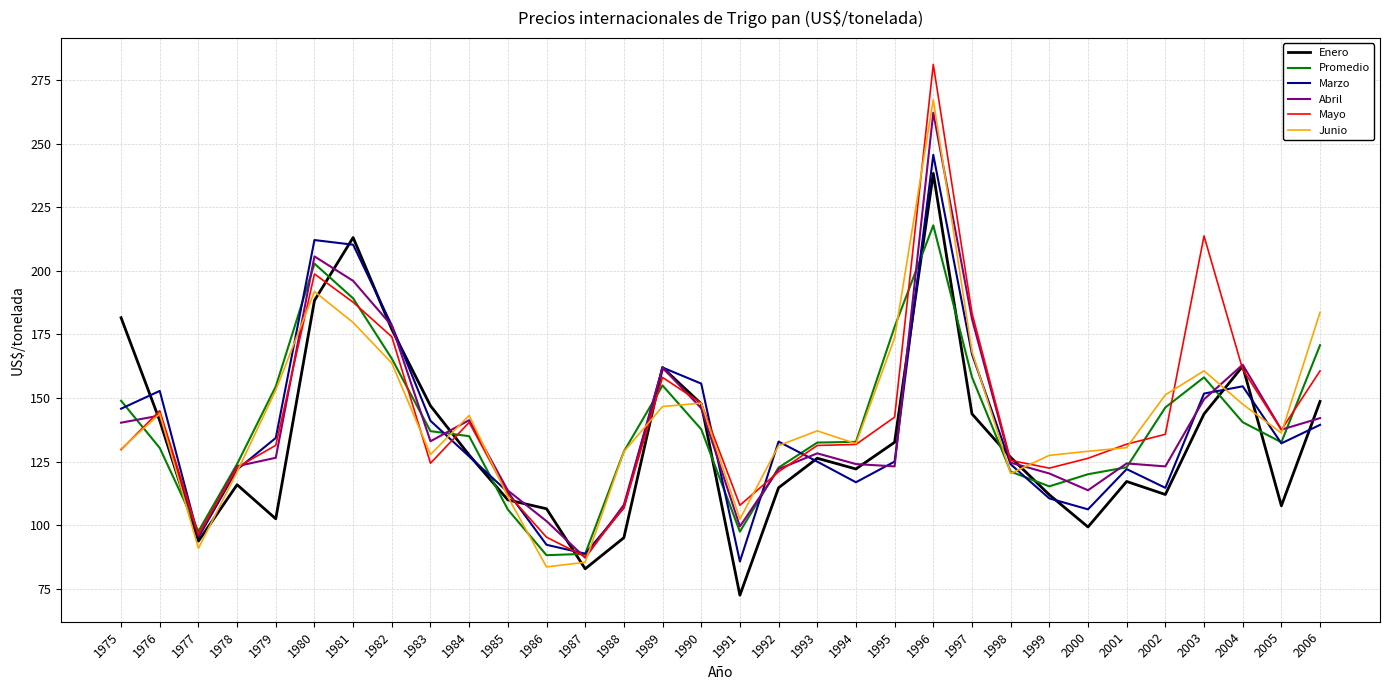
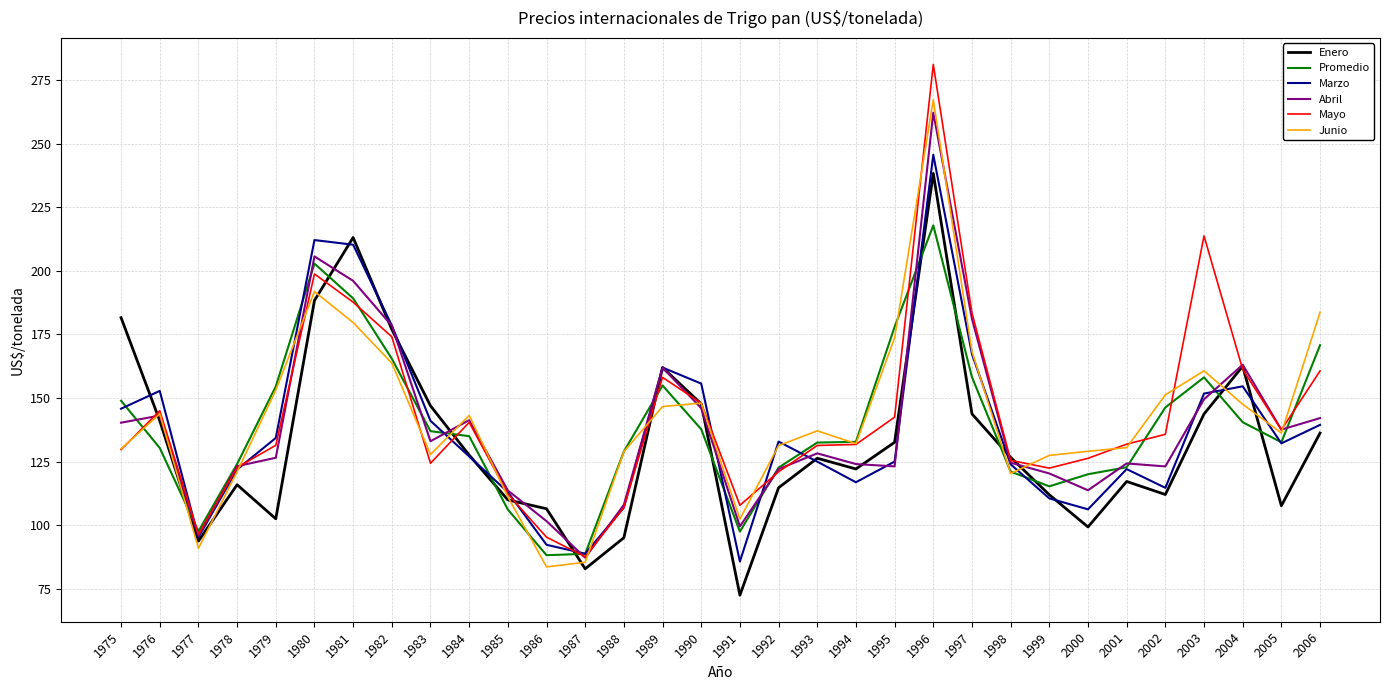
  {
    "Enero": {
      "1975": 182,
      "1976": 141,
      "1977": 94,
      "1978": 116,
      "1979": 103,
      "1980": 188,
      "1981": 213,
      "1982": 177,
      "1983": 147,
      "1985": 110,
      "1986": 106,
      "1987": 83,
      "1988": 95,
      "1991": 72,
      "1992": 115,
      "1993": 126,
      "1994": 122,
      "1995": 133,
      "1996": 238,
      "1997": 144,
      "1998": 127,
      "1999": 112,
      "2000": 99,
      "2001": 117,
      "2002": 112,
      "2003": 144,
      "2005": 108,
-     "2006": 149
+     "2006": 136
    },
    "Promedio": {
      "1975": 149,
      "1976": 130,
      "1977": 98,
      "1979": 155,
      "1980": 203,
      "1981": 189,
      "1982": 165,
      "1983": 137,
      "1984": 135,
      "1985": 106,
      "1986": 88,
      "1989": 155,
      "1990": 138,
      "1991": 97,
      "1993": 132,
      "1995": 178,
      "1996": 218,
      "1997": 158,
      "1999": 115,
      "2000": 120,
      "2002": 146,
      "2003": 158,
      "2004": 140,
      "2006": 171
    },
    "Marzo": {
      "1975": 146,
      "1976": 153,
      "1979": 134,
      "1980": 212,
      "1981": 210,
      "1983": 141,
      "1986": 92,
      "1990": 156,
      "1991": 86,
      "1992": 133,
      "1993": 125,
      "1994": 117,
      "1995": 125,
      "1996": 246,
      "1997": 167,
      "1999": 111,
      "2000": 106,
      "2002": 115,
      "2003": 152,
      "2004": 155,
      "2006": 139
    },
    "Abril": {
      "1975": 140,
      "1979": 127,
      "1980": 206,
      "1981": 196,
      "1983": 133,
      "1986": 102,
      "1988": 108,
      "1990": 146,
      "1991": 100,
      "1993": 128,
      "1994": 124,
      "1995": 123,
      "1996": 262,
      "1997": 181,
      "1999": 120,
      "2000": 114,
      "2001": 124,
      "2002": 123,
      "2003": 150,
      "2006": 142
    },
    "Mayo": {
      "1976": 145,
      "1979": 131,
      "1980": 199,
      "1981": 188,
      "1982": 174,
      "1983": 124,
      "1986": 95,
      "1989": 158,
      "1991": 108,
      "1992": 121,
      "1993": 131,
      "1995": 142,
      "1996": 281,
      "1997": 184,
      "1999": 122,
      "2000": 126,
      "2001": 132,
      "2002": 136,
      "2003": 214,
      "2004": 161,
      "2006": 161
    },
    "Junio": {
      "1977": 91,
      "1979": 153,
      "1980": 192,
      "1981": 180,
      "1982": 164,
      "1983": 128,
      "1984": 143,
      "1985": 111,
      "1986": 84,
      "1987": 85,
      "1989": 147,
      "1991": 102,
      "1992": 131,
      "1993": 137,
      "1995": 174,
      "1996": 267,
      "1997": 168,
      "1999": 127,
      "2000": 129,
      "2001": 131,
      "2002": 151,
      "2003": 161,
      "2004": 148,
      "2005": 136,
      "2006": 184
    }
  }
